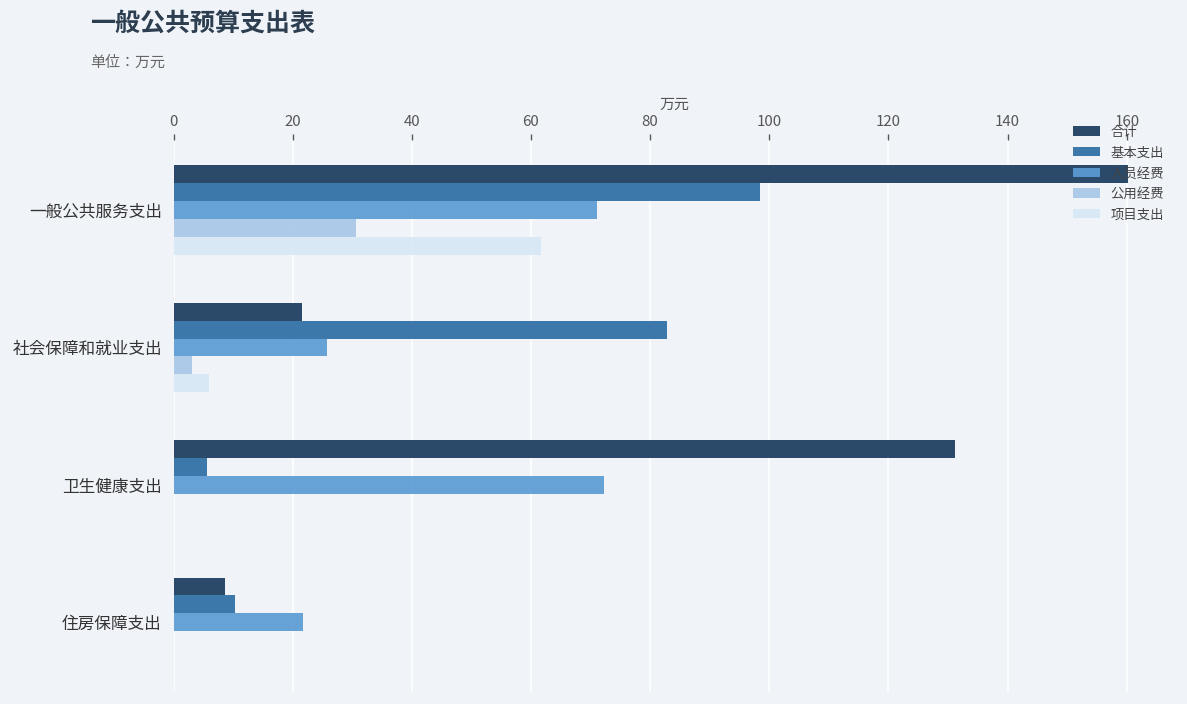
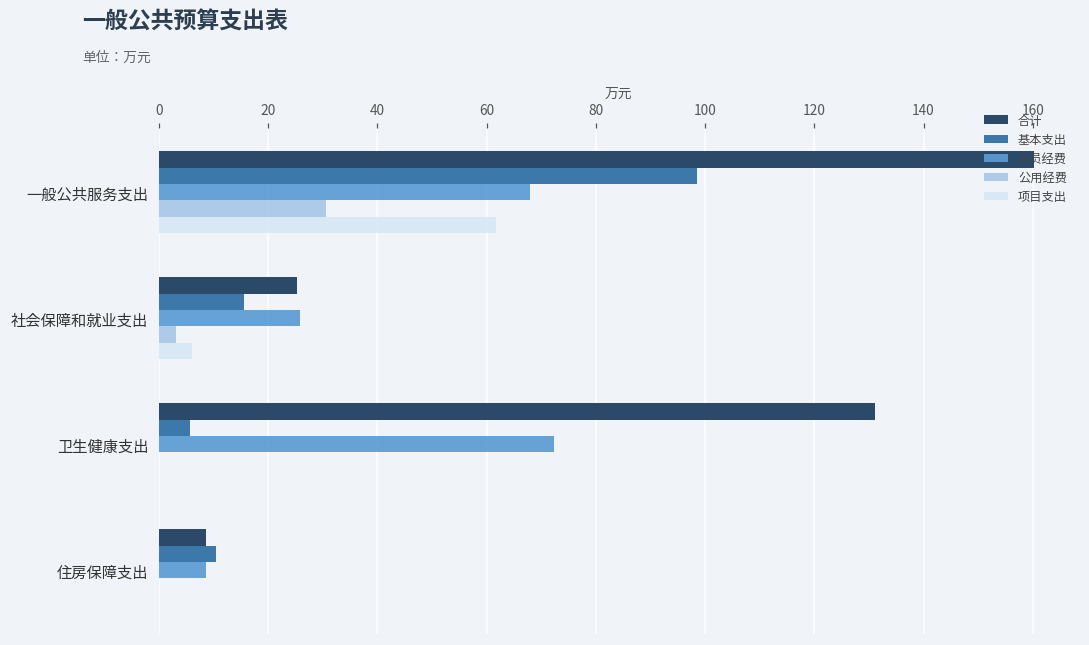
  {
    "合计": {
      "一般公共服务支出": 160,
-     "社会保障和就业支出": 21,
+     "社会保障和就业支出": 25,
      "卫生健康支出": 131,
      "住房保障支出": 9
    },
    "基本支出": {
      "一般公共服务支出": 99,
-     "社会保障和就业支出": 83,
+     "社会保障和就业支出": 15,
      "卫生健康支出": 6,
      "住房保障支出": 10
    },
    "人员经费": {
-     "一般公共服务支出": 71,
+     "一般公共服务支出": 68,
      "社会保障和就业支出": 26,
      "卫生健康支出": 72,
-     "住房保障支出": 22
+     "住房保障支出": 9
    }
  }
